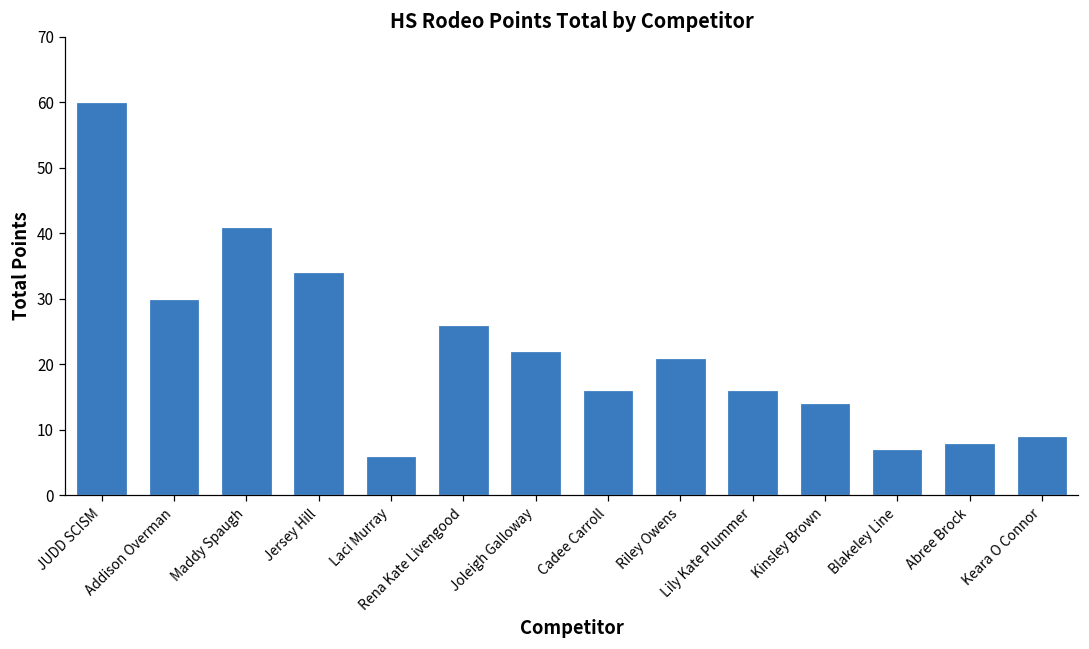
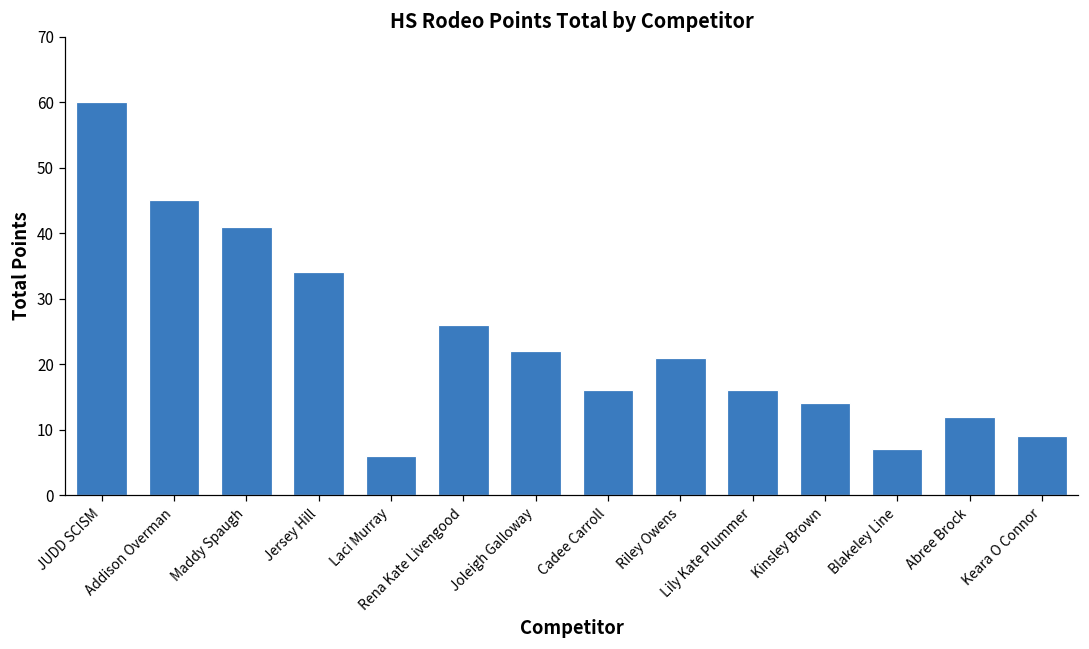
  {
    "JUDD SCISM": 60,
-   "Addison Overman": 30,
+   "Addison Overman": 45,
    "Maddy Spaugh": 41,
    "Jersey Hill": 34,
    "Laci Murray": 6,
    "Rena Kate Livengood": 26,
    "Joleigh Galloway": 22,
    "Cadee Carroll": 16,
    "Riley Owens": 21,
    "Lily Kate Plummer": 16,
    "Kinsley Brown": 14,
    "Blakeley Line": 7,
-   "Abree Brock": 8,
+   "Abree Brock": 12,
    "Keara O Connor": 9
  }
